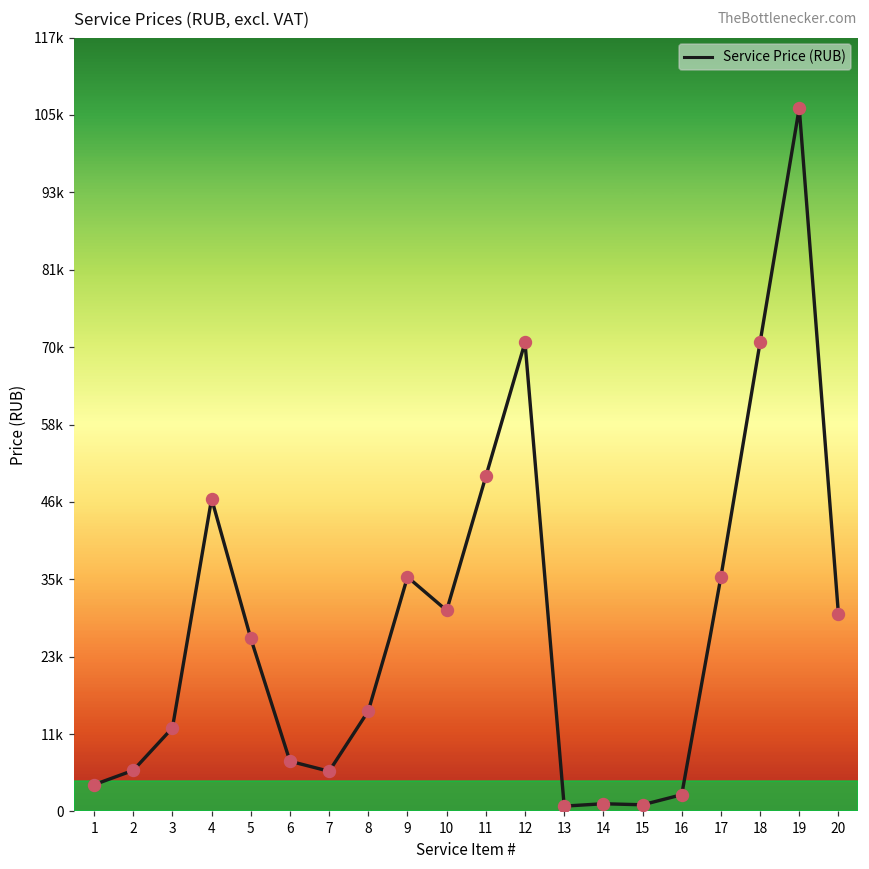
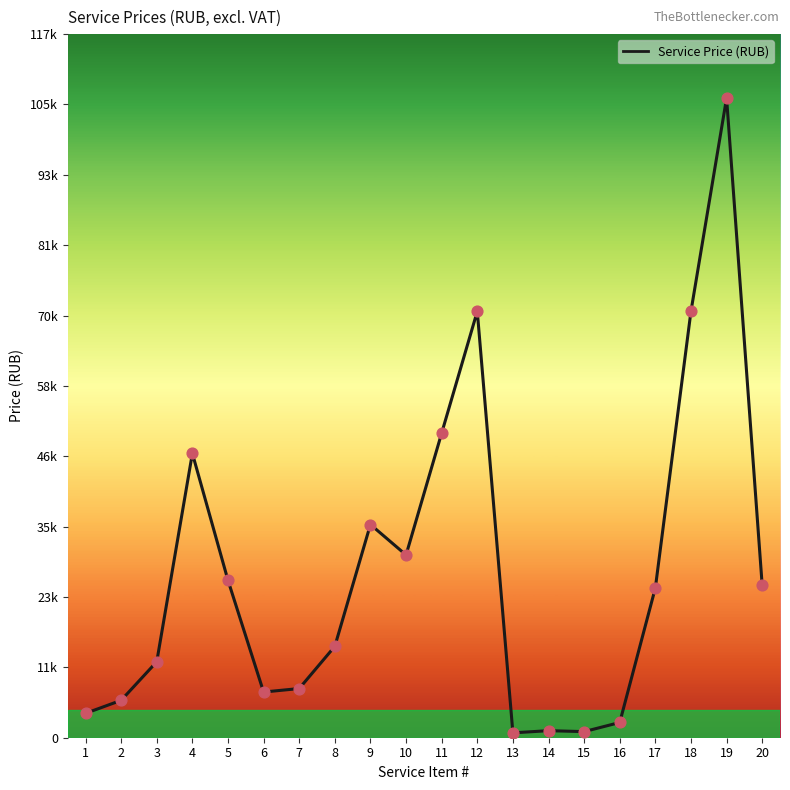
  {
    "2": 6000,
    "3": 13000,
    "4": 47000,
    "5": 26000,
    "6": 8000,
-   "7": 6000,
+   "7": 8000,
    "8": 15000,
    "9": 35000,
    "10": 30000,
    "11": 51000,
    "12": 71000,
-   "17": 35000,
+   "17": 25000,
    "18": 71000,
    "19": 106000,
-   "20": 30000
+   "20": 25000
  }
